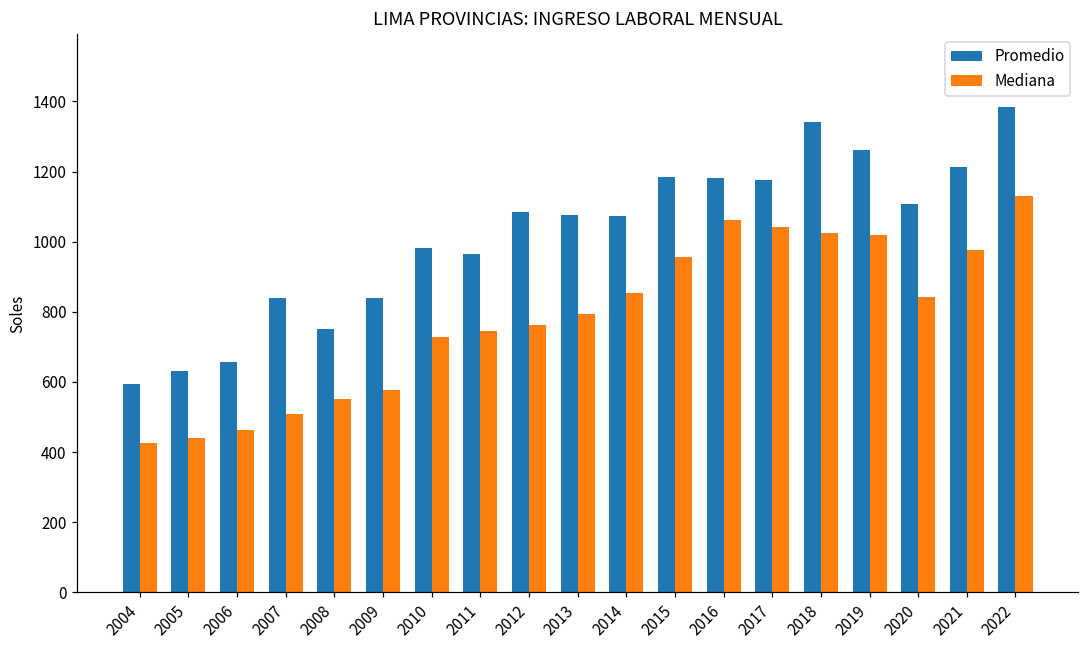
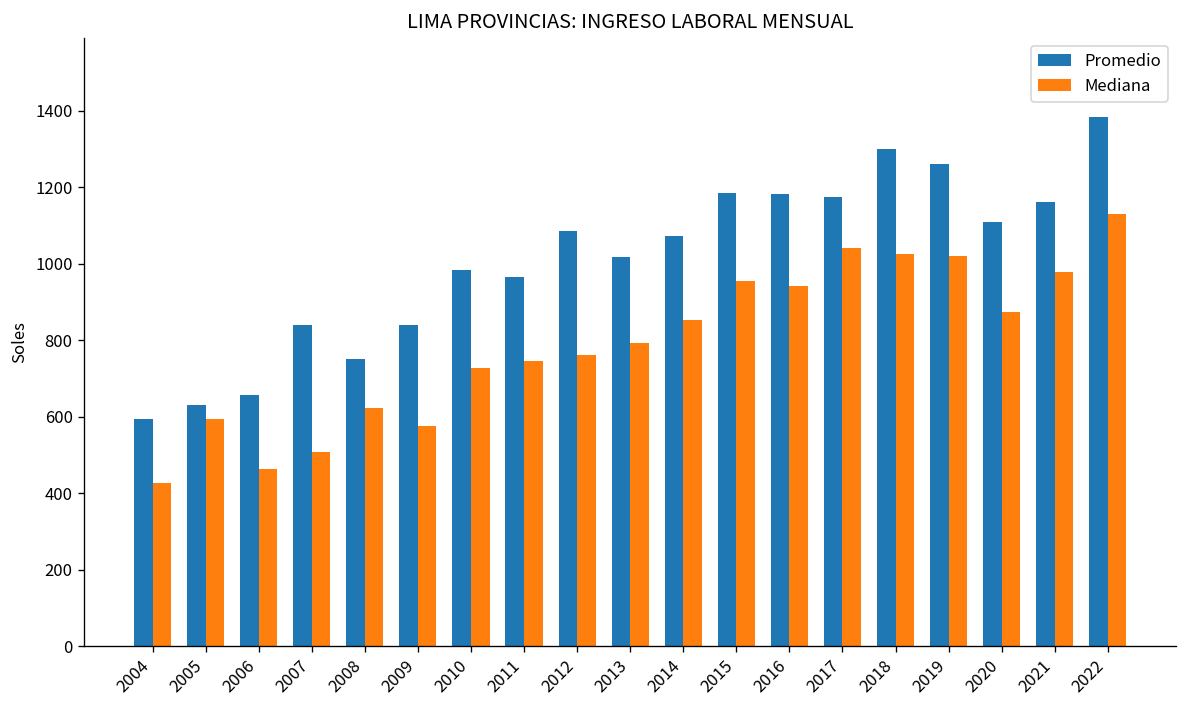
  {
    "Promedio": {
      "2004": 590,
      "2005": 630,
      "2006": 660,
      "2007": 840,
      "2008": 750,
      "2009": 840,
      "2010": 980,
      "2011": 970,
      "2012": 1090,
-     "2013": 1070,
+     "2013": 1020,
      "2014": 1070,
      "2015": 1190,
      "2016": 1180,
      "2017": 1180,
-     "2018": 1340,
+     "2018": 1300,
      "2019": 1260,
      "2020": 1110,
-     "2021": 1210,
+     "2021": 1160,
      "2022": 1380
    },
    "Mediana": {
      "2004": 430,
-     "2005": 440,
+     "2005": 590,
      "2006": 460,
      "2007": 510,
-     "2008": 550,
+     "2008": 620,
      "2009": 580,
      "2010": 730,
      "2011": 750,
      "2012": 760,
      "2013": 790,
      "2014": 850,
      "2015": 960,
-     "2016": 1060,
+     "2016": 940,
      "2017": 1040,
      "2018": 1020,
      "2019": 1020,
-     "2020": 840,
+     "2020": 870,
      "2021": 980,
      "2022": 1130
    }
  }
